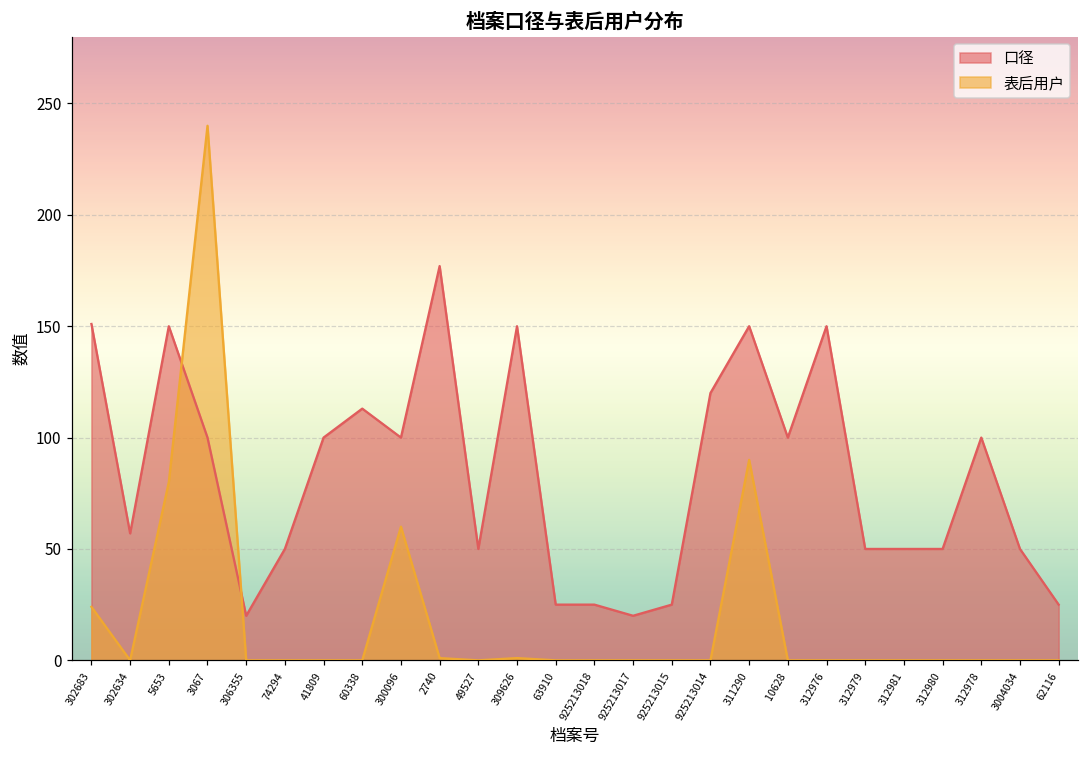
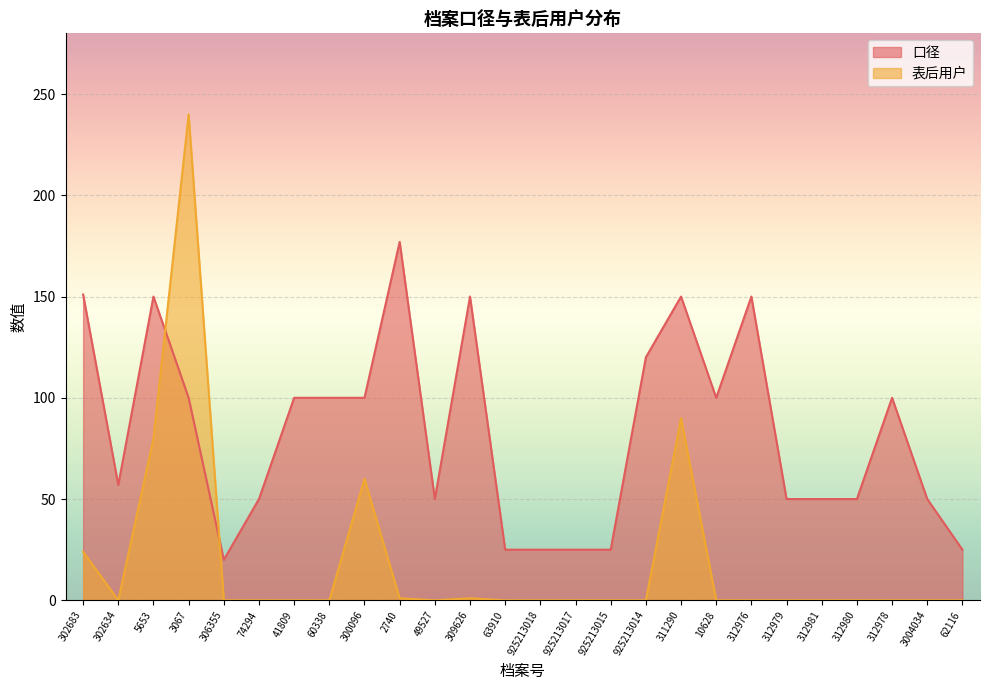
  {
    "口径": {
      "302683": 151,
      "302634": 57,
      "5653": 150,
      "3067": 100,
      "306355": 20,
      "74294": 50,
      "41809": 100,
-     "60338": 113,
+     "60338": 100,
      "300096": 100,
      "2740": 177,
      "49527": 50,
      "309626": 150,
      "63910": 25,
      "925213018": 25,
-     "925213017": 20,
+     "925213017": 25,
      "925213015": 25,
      "925213014": 120,
      "311290": 150,
      "10628": 100,
      "312976": 150,
      "312979": 50,
      "312981": 50,
      "312980": 50,
      "312978": 100,
      "3004034": 50,
      "62116": 25
    },
    "表后用户": {
      "302683": 24,
      "302634": 0,
      "5653": 80,
      "3067": 240,
      "306355": 0,
      "74294": 0,
      "41809": 0,
      "60338": 0,
      "300096": 60,
      "2740": 1,
      "49527": 0,
      "309626": 1,
      "63910": 0,
      "925213018": 0,
      "925213017": 0,
      "925213015": 0,
      "925213014": 0,
      "311290": 90,
      "10628": 0,
      "312976": 0,
      "312979": 0,
      "312981": 0,
      "312980": 0,
      "312978": 0,
      "3004034": 0,
      "62116": 0
    }
  }
